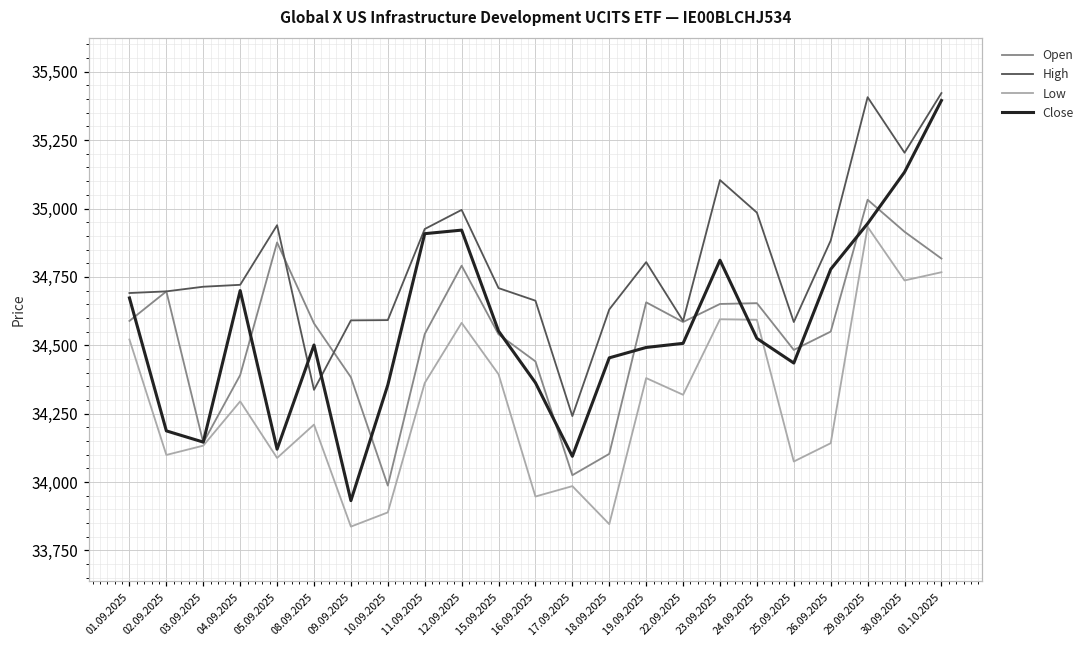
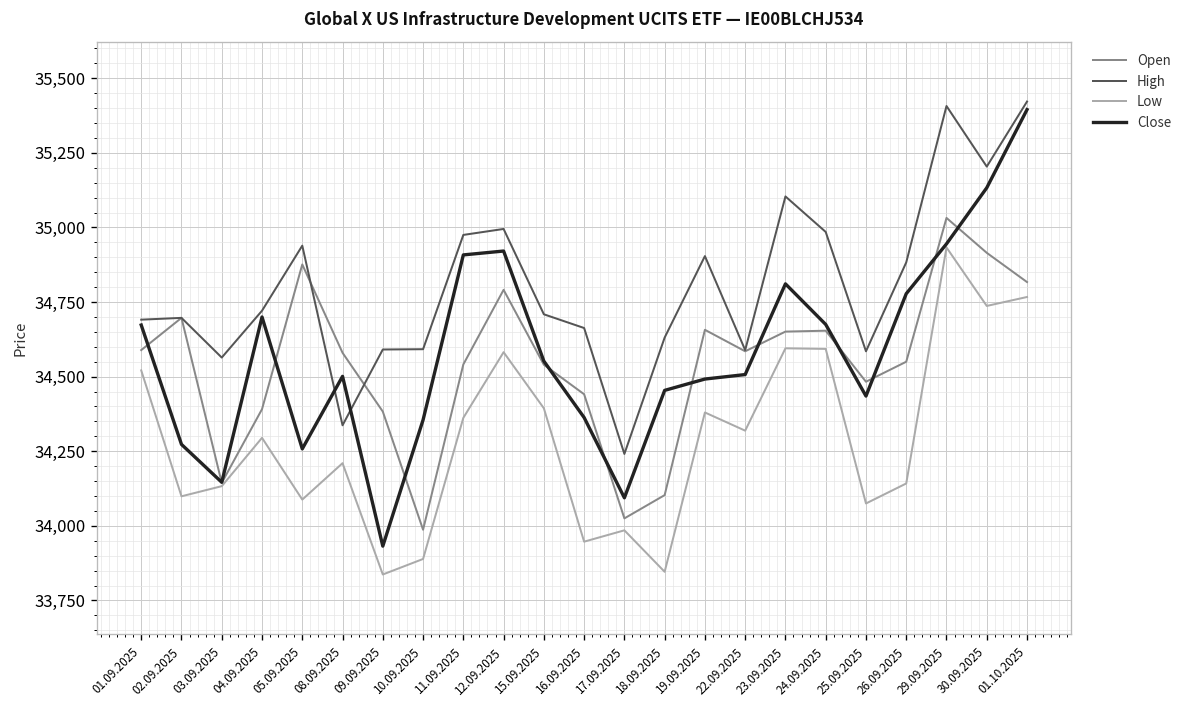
  {
    "High": {
      "01.09.2025": "34,690",
-     "03.09.2025": "34,710",
+     "03.09.2025": "34,560",
      "04.09.2025": "34,720",
      "05.09.2025": "34,940",
      "08.09.2025": "34,340",
      "09.09.2025": "34,590",
      "10.09.2025": "34,590",
-     "11.09.2025": "34,930",
+     "11.09.2025": "34,980",
      "12.09.2025": "35,000",
      "15.09.2025": "34,710",
      "16.09.2025": "34,660",
      "17.09.2025": "34,240",
      "18.09.2025": "34,630",
-     "19.09.2025": "34,800",
+     "19.09.2025": "34,900",
      "23.09.2025": "35,100",
      "24.09.2025": "34,990",
      "25.09.2025": "34,590",
      "26.09.2025": "34,880",
      "29.09.2025": "35,410",
      "30.09.2025": "35,200",
      "01.10.2025": "35,420"
    },
    "Close": {
      "01.09.2025": "34,670",
-     "02.09.2025": "34,190",
+     "02.09.2025": "34,270",
      "04.09.2025": "34,700",
-     "05.09.2025": "34,120",
+     "05.09.2025": "34,260",
      "08.09.2025": "34,500",
      "09.09.2025": "33,930",
      "10.09.2025": "34,360",
      "11.09.2025": "34,910",
      "12.09.2025": "34,920",
      "15.09.2025": "34,550",
      "16.09.2025": "34,360",
      "17.09.2025": "34,090",
      "18.09.2025": "34,450",
      "19.09.2025": "34,490",
      "22.09.2025": "34,510",
      "23.09.2025": "34,810",
-     "24.09.2025": "34,530",
+     "24.09.2025": "34,680",
      "25.09.2025": "34,440",
      "26.09.2025": "34,780",
      "29.09.2025": "34,950",
      "30.09.2025": "35,130",
      "01.10.2025": "35,400"
    }
  }
